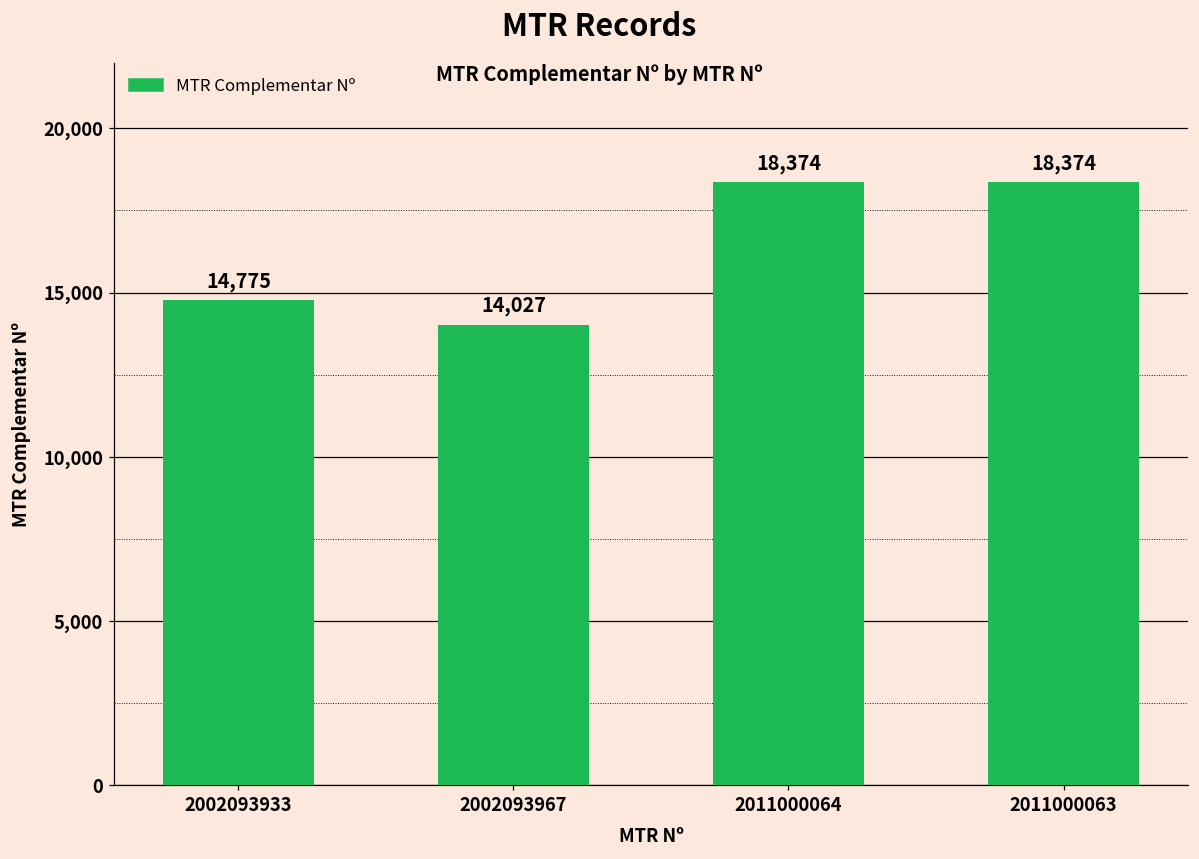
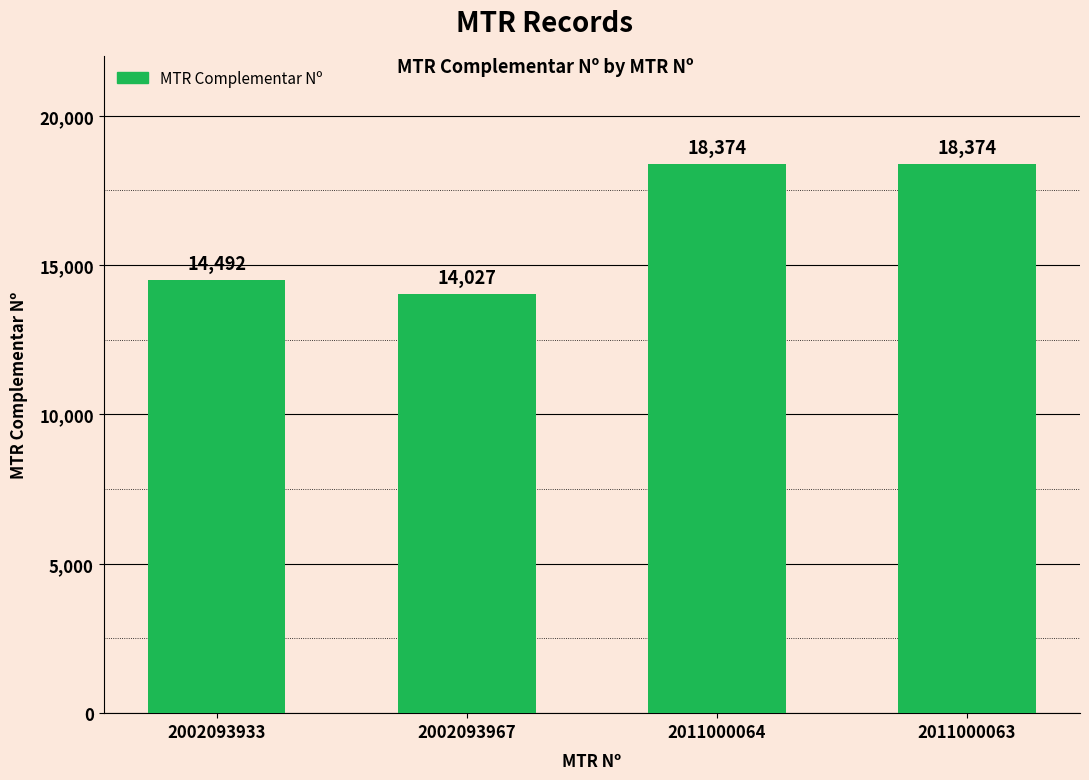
  {
-   "2002093933": "14,775",
+   "2002093933": "14,492",
    "2002093967": "14,027",
    "2011000064": "18,374",
    "2011000063": "18,374"
  }
